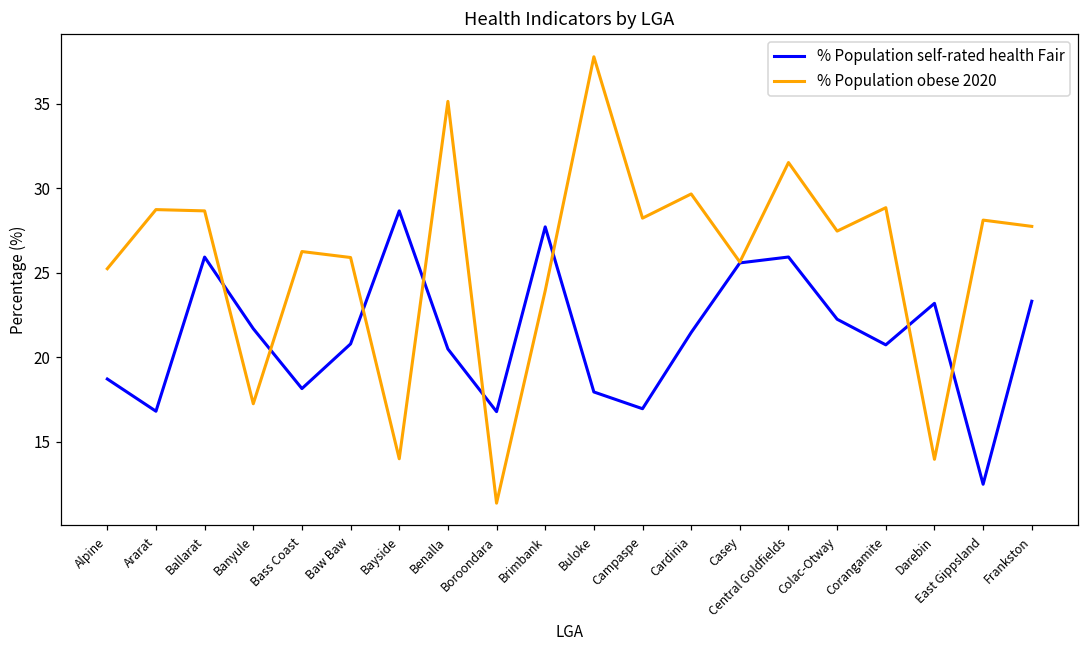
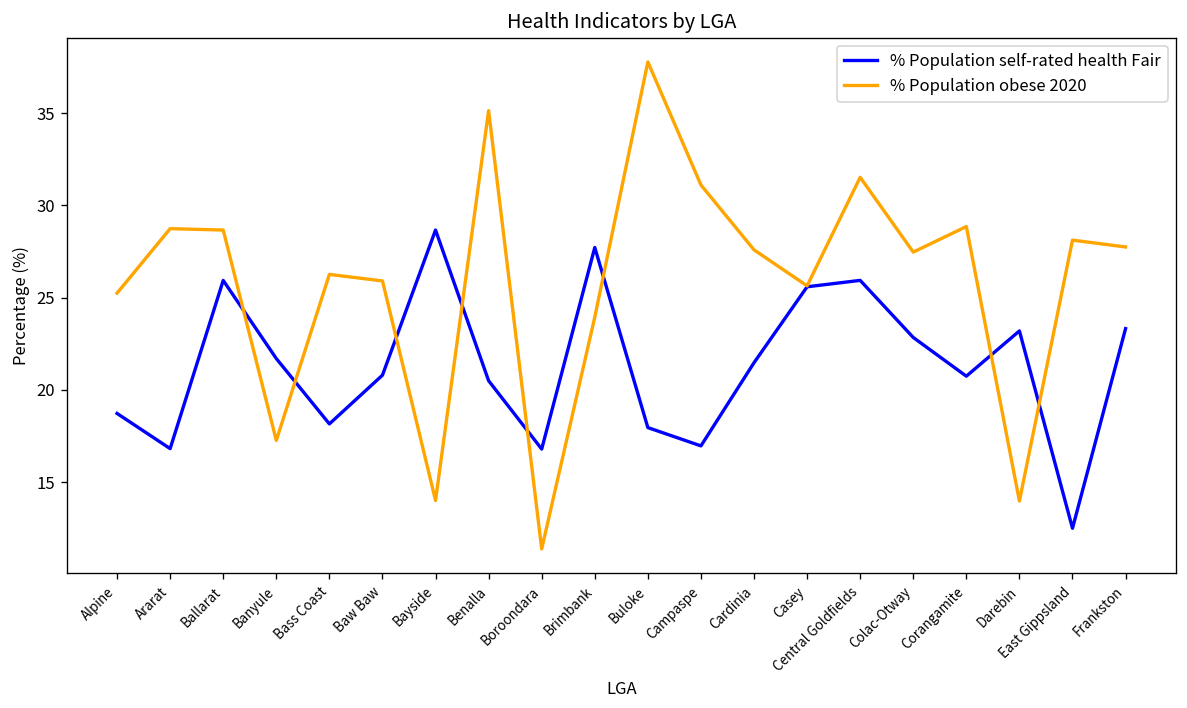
  {
    "% Population self-rated health Fair": {
      "Alpine": 18.7,
      "Ararat": 16.8,
      "Ballarat": 25.9,
      "Banyule": 21.7,
      "Bass Coast": 18.2,
      "Baw Baw": 20.8,
      "Bayside": 28.7,
      "Benalla": 20.5,
      "Boroondara": 16.8,
      "Brimbank": 27.7,
      "Buloke": 18.0,
      "Campaspe": 17.0,
      "Cardinia": 21.5,
      "Central Goldfields": 25.9,
-     "Colac-Otway": 22.3,
+     "Colac-Otway": 22.8,
      "Corangamite": 20.7,
      "Darebin": 23.2,
      "East Gippsland": 12.5,
      "Frankston": 23.3
    },
    "% Population obese 2020": {
      "Alpine": 25.2,
      "Ararat": 28.7,
      "Ballarat": 28.7,
      "Banyule": 17.3,
      "Bass Coast": 26.3,
      "Baw Baw": 25.9,
      "Bayside": 14.0,
      "Benalla": 35.1,
      "Boroondara": 11.4,
      "Brimbank": 23.9,
      "Buloke": 37.8,
-     "Campaspe": 28.2,
-     "Cardinia": 29.7,
+     "Campaspe": 31.1,
+     "Cardinia": 27.6,
      "Central Goldfields": 31.5,
      "Colac-Otway": 27.5,
      "Corangamite": 28.8,
      "Darebin": 14.0,
      "East Gippsland": 28.1,
      "Frankston": 27.7
    }
  }
